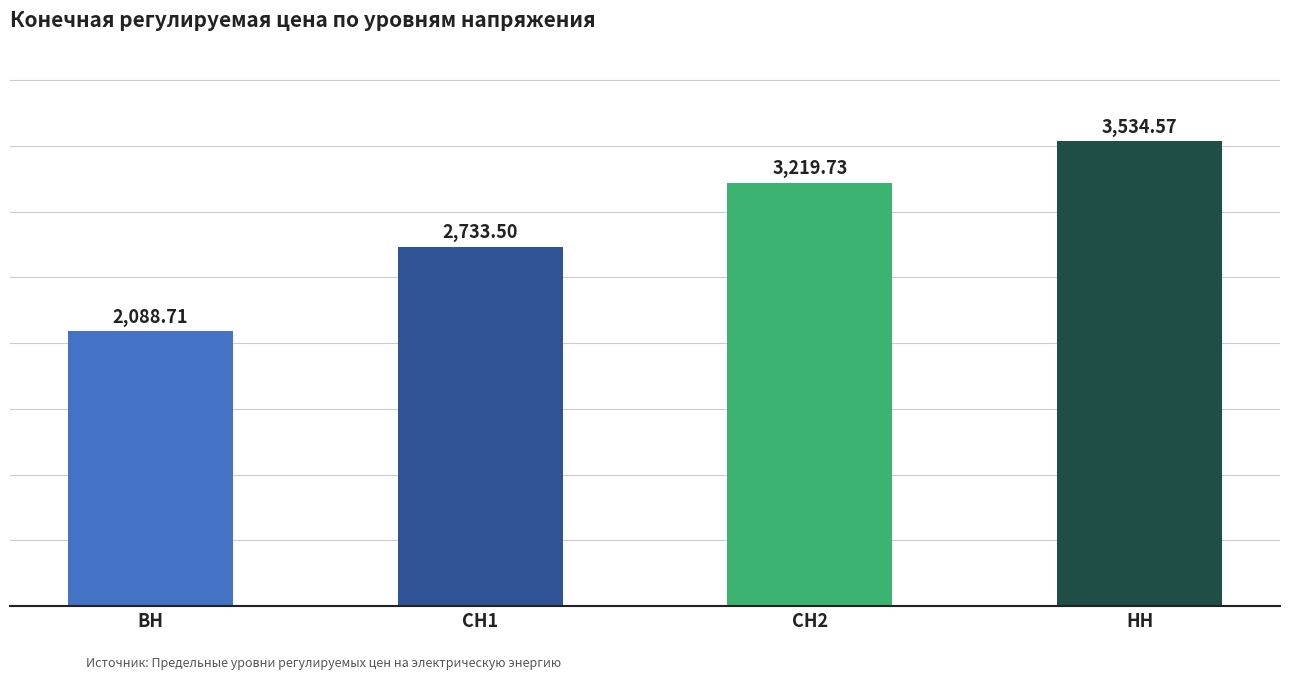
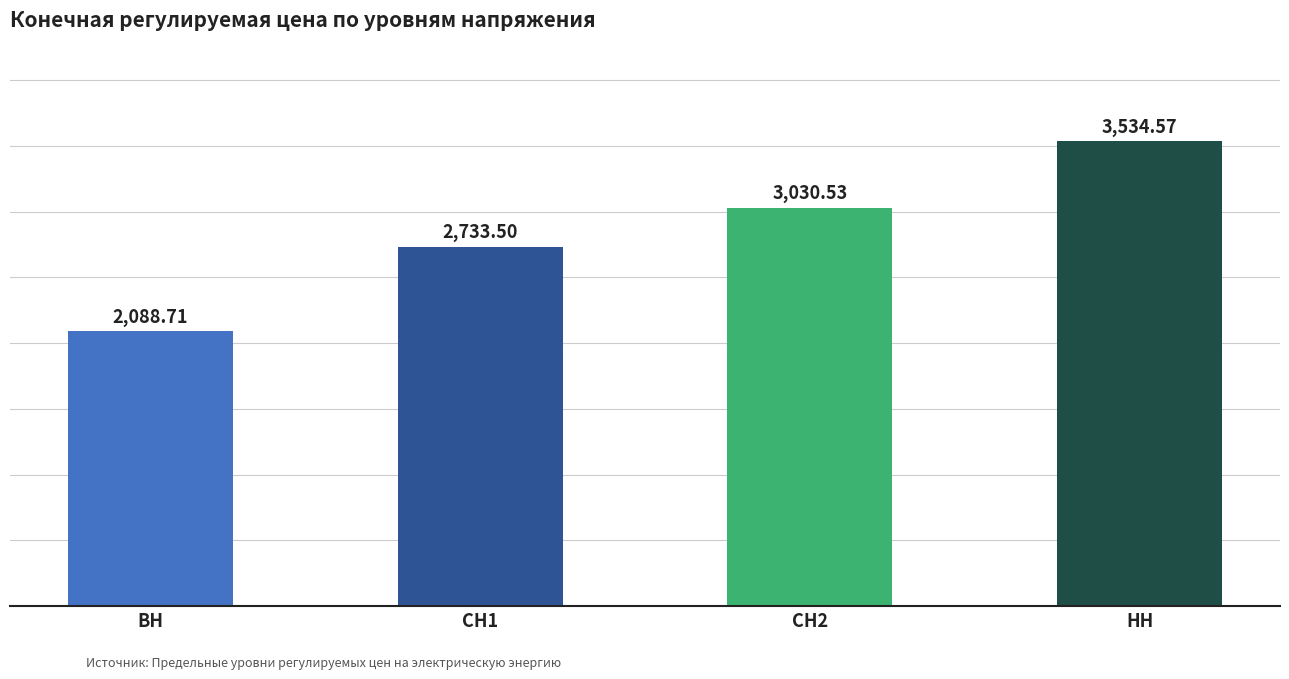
  {
    "ВН": "2,088.71",
    "СН1": "2,733.50",
-   "СН2": "3,219.73",
+   "СН2": "3,030.53",
    "НН": "3,534.57"
  }
